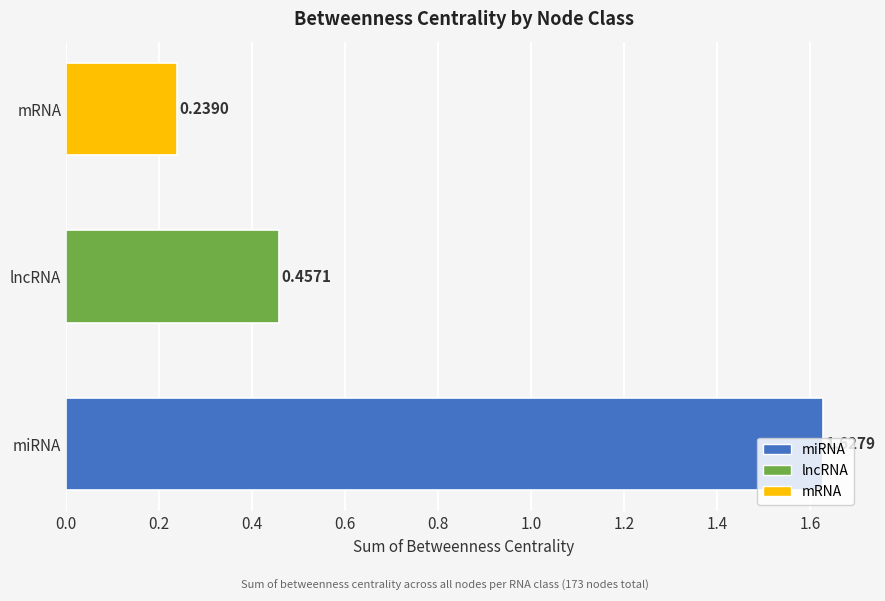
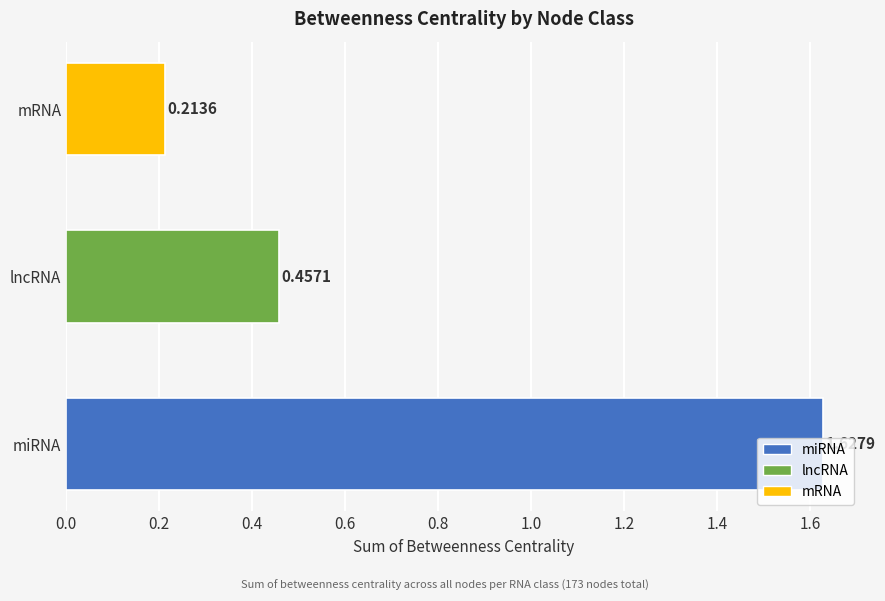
  {
-   "mRNA": 0.2390,
+   "mRNA": 0.2136,
    "lncRNA": 0.4571
  }
